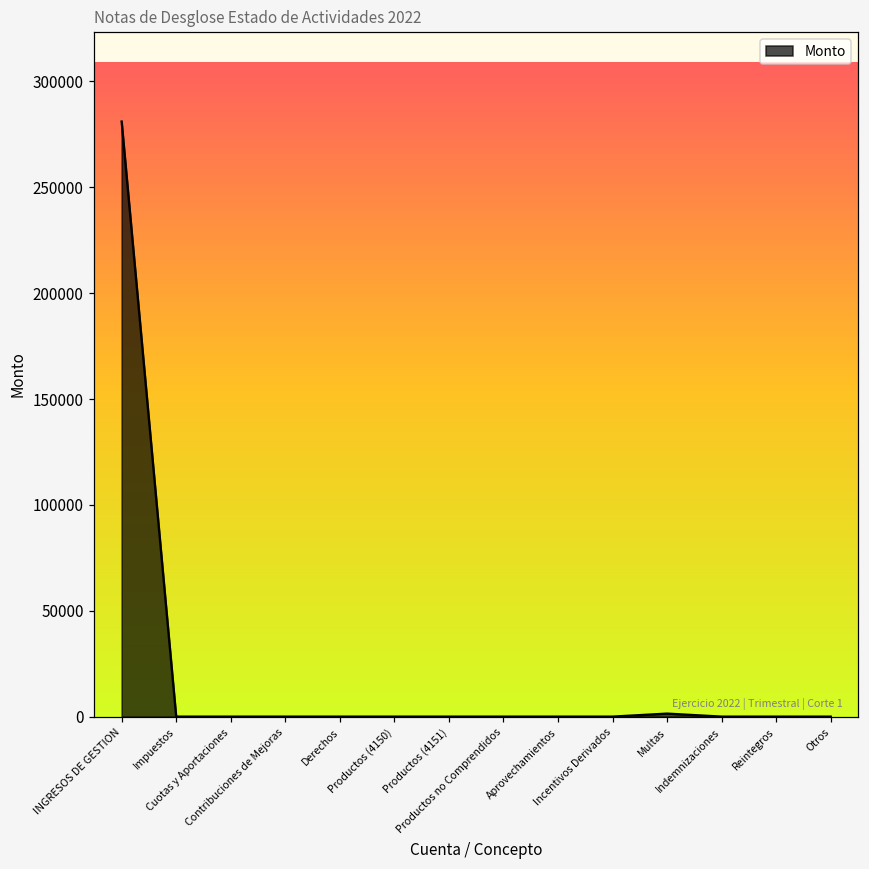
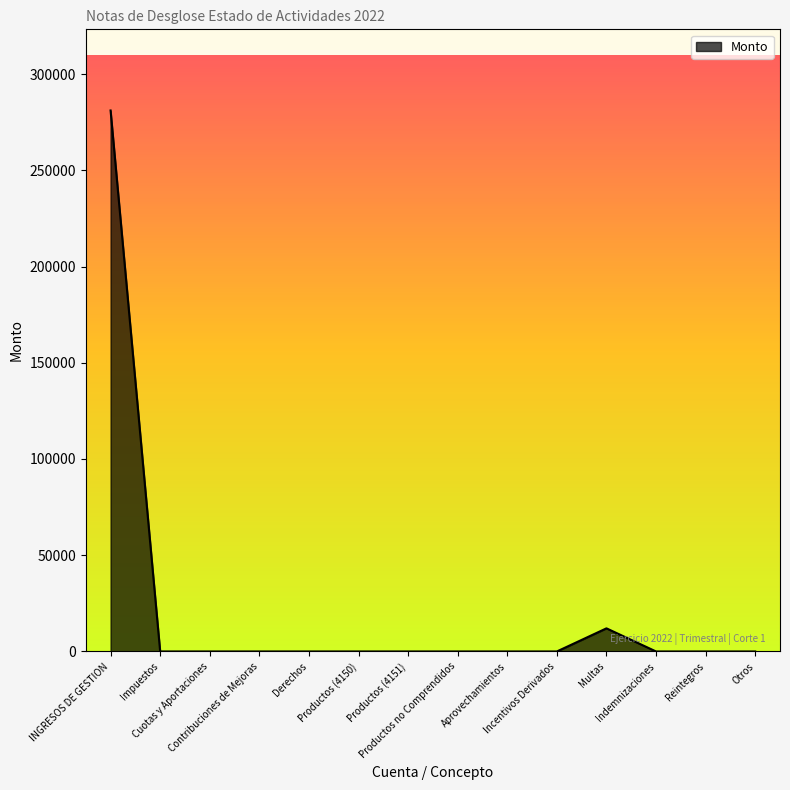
  {
    "INGRESOS DE GESTION": 281000,
    "Impuestos": 0,
    "Cuotas y Aportaciones": 0,
    "Contribuciones de Mejoras": 0,
    "Derechos": 0,
    "Productos (4150)": 0,
    "Productos (4151)": 0,
    "Productos no Comprendidos": 0,
    "Aprovechamientos": 0,
    "Incentivos Derivados": 0,
-   "Multas": 1000,
+   "Multas": 12000,
    "Indemnizaciones": 0,
    "Reintegros": 0,
    "Otros": 0
  }
